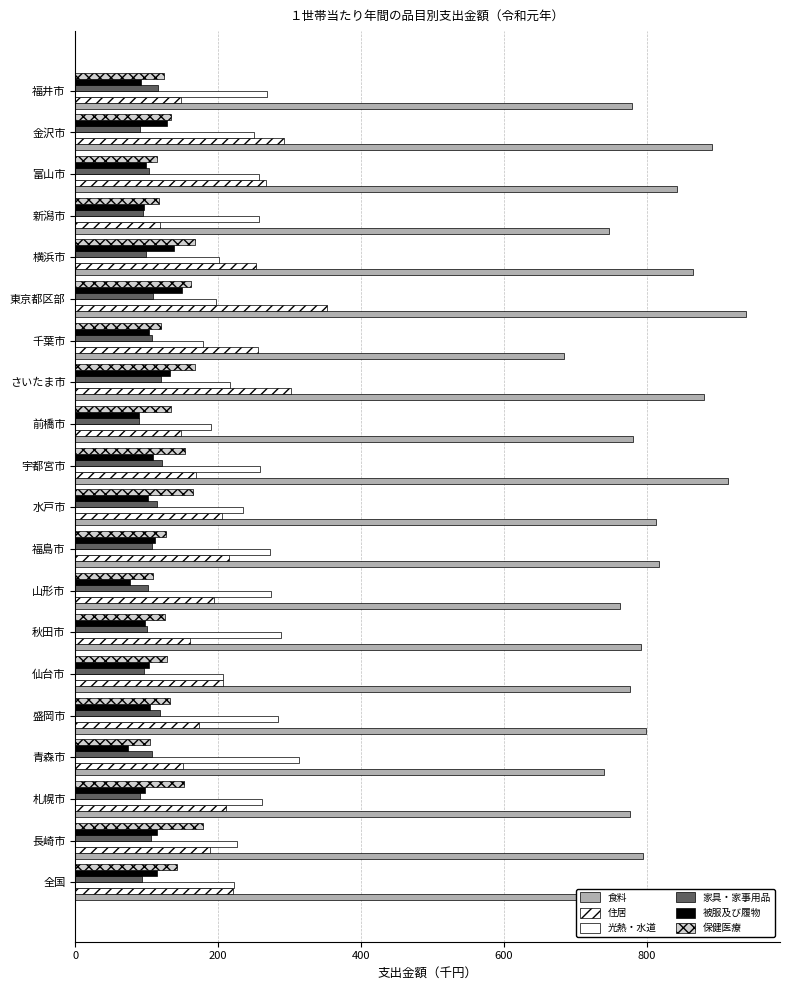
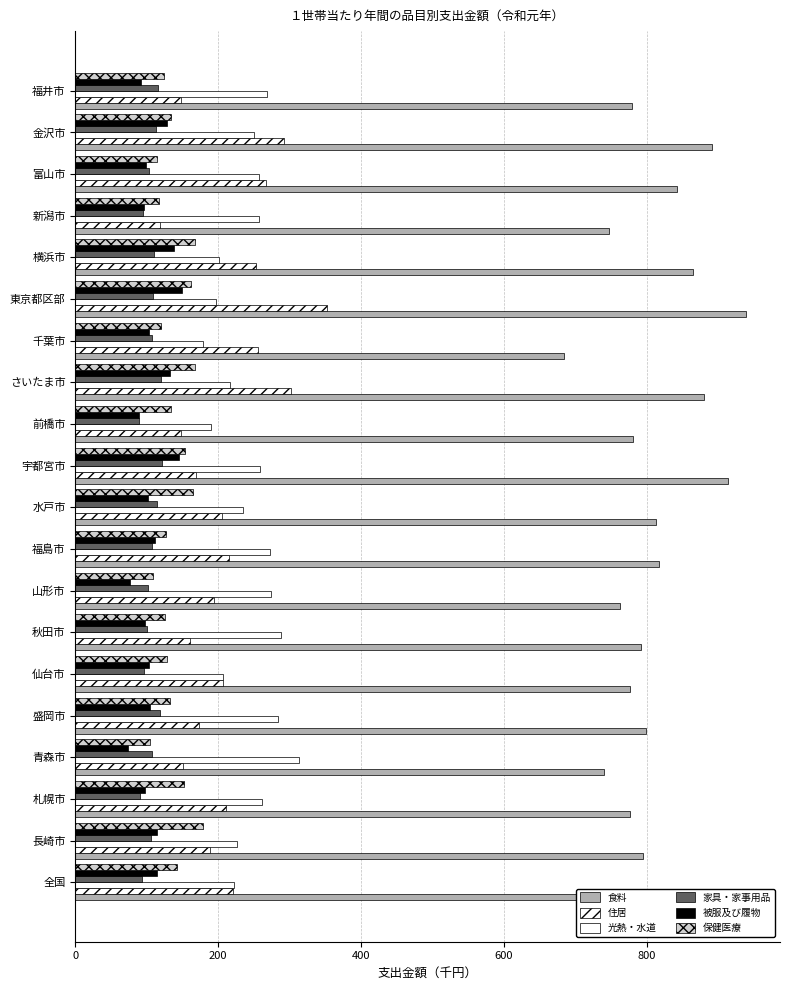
  {
    "家具・家事用品": {
      "福井市": 120,
-     "金沢市": 90,
+     "金沢市": 110,
      "富山市": 100,
      "新潟市": 100,
-     "横浜市": 100,
+     "横浜市": 110,
      "東京都区部": 110,
      "千葉市": 110,
      "さいたま市": 120,
      "前橋市": 90,
      "宇都宮市": 120,
      "水戸市": 110,
      "福島市": 110,
      "山形市": 100,
      "秋田市": 100,
      "仙台市": 100,
      "盛岡市": 120,
      "青森市": 110,
      "札幌市": 90,
      "長崎市": 110,
      "全国": 90
    },
    "被服及び履物": {
      "福井市": 90,
      "金沢市": 130,
      "富山市": 100,
      "新潟市": 100,
      "横浜市": 140,
      "東京都区部": 150,
      "千葉市": 100,
      "さいたま市": 130,
      "前橋市": 90,
-     "宇都宮市": 110,
+     "宇都宮市": 140,
      "水戸市": 100,
      "福島市": 110,
      "山形市": 80,
      "秋田市": 100,
      "仙台市": 100,
      "盛岡市": 100,
      "青森市": 70,
      "札幌市": 100,
      "長崎市": 110,
      "全国": 110
    }
  }
